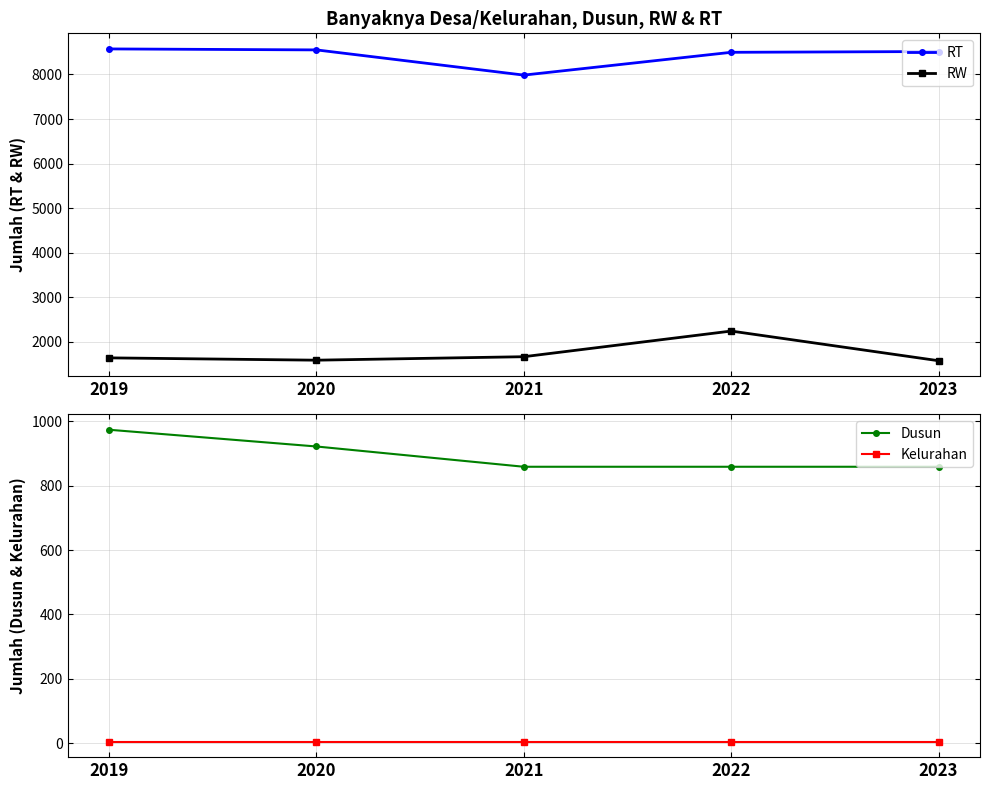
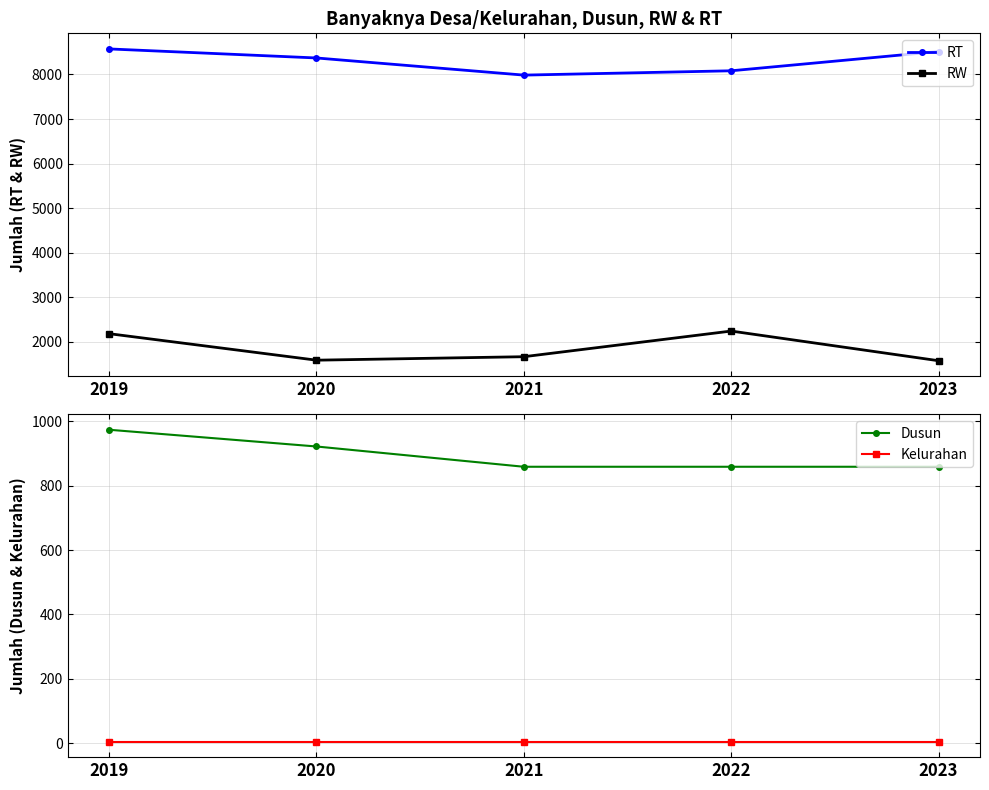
  {
    "Banyaknya Desa/Kelurahan, Dusun, RW & RT": {
      "RT": {
        "2019": 8600,
-       "2020": 8600,
+       "2020": 8400,
        "2021": 8000,
-       "2022": 8500
+       "2022": 8100
      },
      "RW": {
-       "2019": 1600,
+       "2019": 2200,
        "2020": 1600,
        "2021": 1700,
        "2022": 2200,
        "2023": 1600
      }
    }
  }
